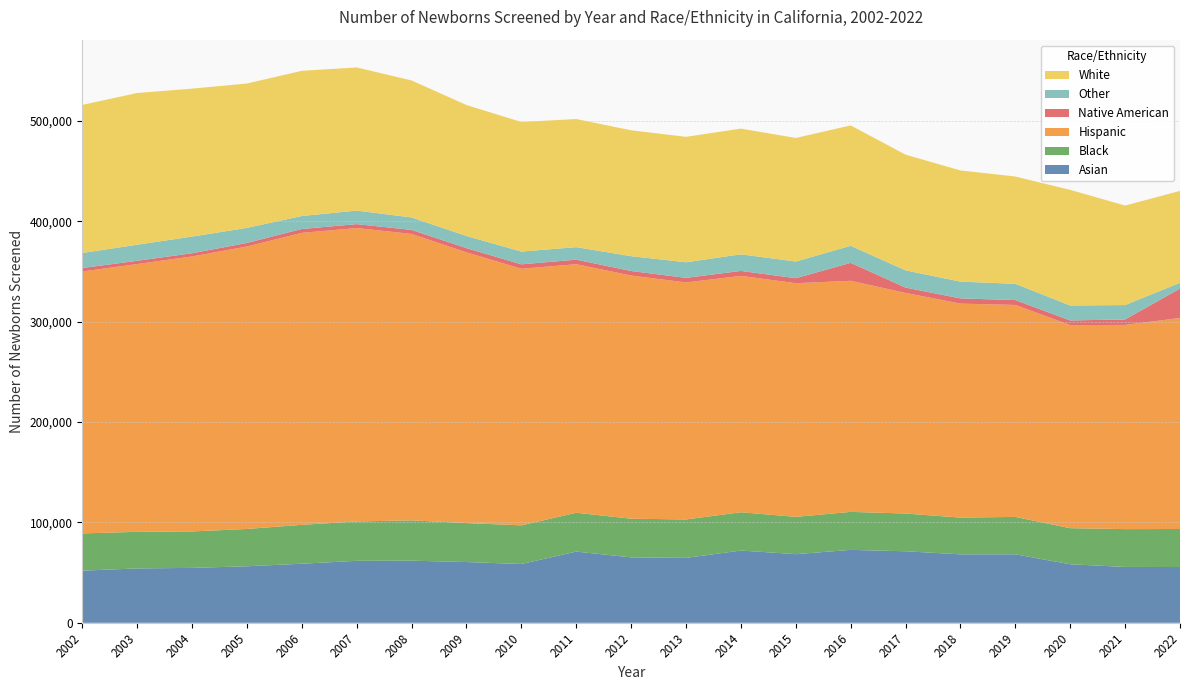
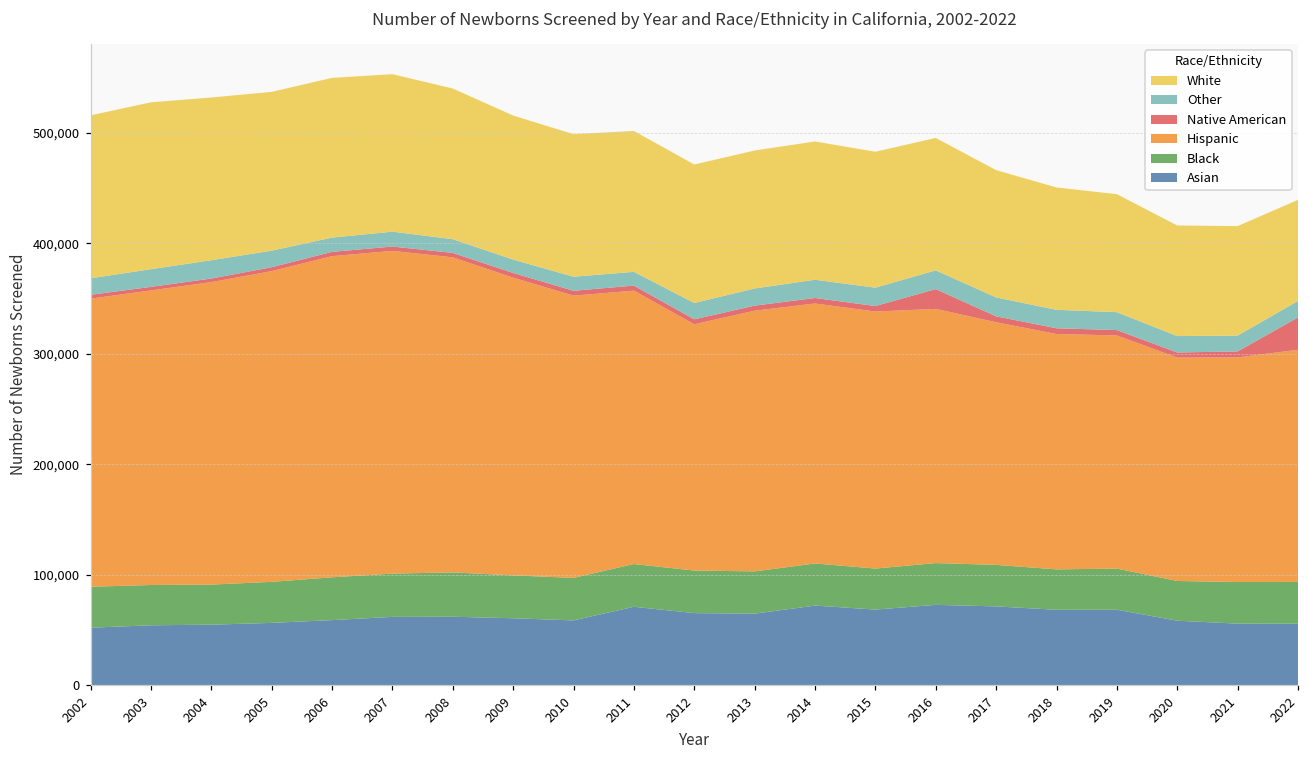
  {
    "Asian": {
      "2002": "52,000",
      "2003": "54,000",
      "2004": "55,000",
      "2005": "56,000",
      "2006": "59,000",
      "2007": "62,000",
      "2008": "62,000",
      "2009": "61,000",
      "2010": "59,000",
      "2011": "71,000",
      "2012": "65,000",
      "2013": "65,000",
      "2014": "72,000",
      "2015": "68,000",
      "2016": "73,000",
      "2017": "71,000",
      "2018": "68,000",
      "2019": "68,000",
      "2020": "58,000",
      "2021": "56,000",
      "2022": "56,000"
    },
    "Black": {
      "2002": "37,000",
      "2003": "36,000",
      "2004": "36,000",
      "2005": "37,000",
      "2006": "39,000",
      "2007": "39,000",
      "2008": "40,000",
      "2009": "39,000",
      "2010": "39,000",
      "2011": "39,000",
      "2012": "39,000",
      "2013": "38,000",
      "2014": "38,000",
      "2015": "37,000",
      "2016": "38,000",
      "2017": "38,000",
      "2018": "37,000",
      "2019": "37,000",
      "2020": "36,000",
      "2021": "38,000",
      "2022": "38,000"
    },
    "Hispanic": {
      "2002": "261,000",
      "2003": "267,000",
      "2004": "274,000",
      "2005": "281,000",
      "2006": "291,000",
      "2007": "292,000",
      "2008": "285,000",
      "2009": "270,000",
      "2010": "256,000",
      "2011": "248,000",
-     "2012": "242,000",
+     "2012": "223,000",
      "2013": "236,000",
      "2014": "235,000",
      "2015": "233,000",
      "2016": "230,000",
      "2017": "220,000",
      "2018": "213,000",
      "2019": "211,000",
      "2020": "202,000",
      "2021": "203,000",
      "2022": "210,000"
    },
    "Native American": {
      "2002": "3,000",
      "2003": "3,000",
      "2004": "3,000",
      "2005": "4,000",
      "2006": "4,000",
      "2007": "4,000",
      "2008": "4,000",
      "2009": "4,000",
      "2010": "4,000",
      "2011": "5,000",
      "2012": "5,000",
      "2013": "5,000",
      "2014": "5,000",
      "2015": "5,000",
      "2016": "18,000",
      "2017": "5,000",
      "2018": "5,000",
      "2019": "5,000",
      "2020": "5,000",
      "2021": "5,000",
      "2022": "29,000"
    },
    "Other": {
      "2002": "15,000",
      "2003": "16,000",
      "2004": "17,000",
      "2005": "15,000",
      "2006": "13,000",
      "2007": "13,000",
      "2008": "12,000",
      "2009": "12,000",
      "2010": "13,000",
      "2011": "12,000",
      "2012": "15,000",
      "2013": "16,000",
      "2014": "17,000",
      "2015": "17,000",
      "2016": "17,000",
      "2017": "17,000",
      "2018": "17,000",
      "2019": "16,000",
      "2020": "15,000",
      "2021": "14,000",
-     "2022": "6,000"
+     "2022": "15,000"
    },
    "White": {
      "2002": "148,000",
      "2003": "151,000",
      "2004": "147,000",
      "2005": "144,000",
      "2006": "145,000",
      "2007": "143,000",
      "2008": "136,000",
      "2009": "130,000",
      "2010": "129,000",
      "2011": "128,000",
      "2012": "125,000",
      "2013": "125,000",
      "2014": "125,000",
      "2015": "123,000",
      "2016": "120,000",
      "2017": "115,000",
      "2018": "111,000",
      "2019": "107,000",
-     "2020": "115,000",
+     "2020": "100,000",
      "2021": "99,000",
      "2022": "92,000"
    }
  }
